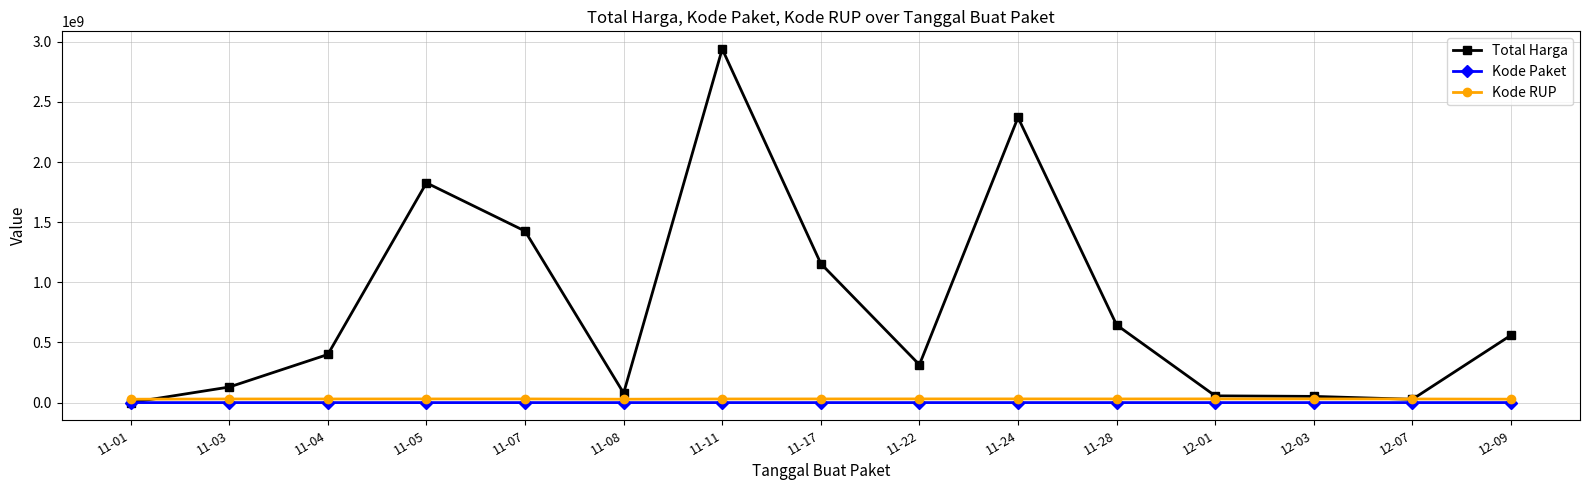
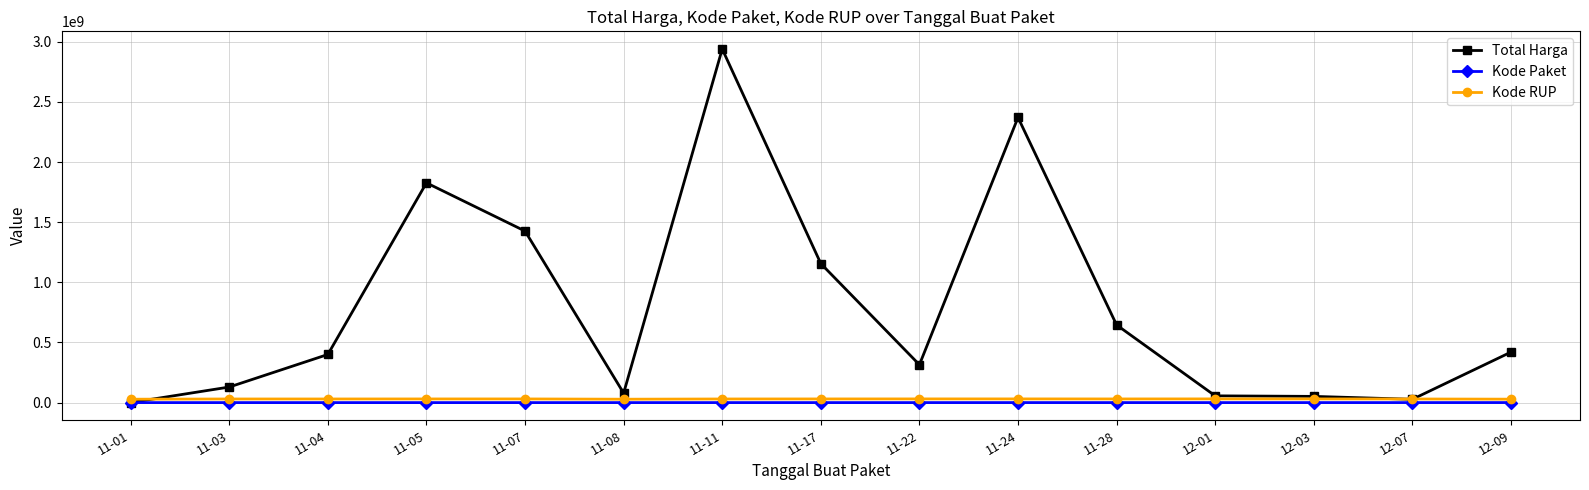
  {
    "Total Harga": {
      "11-03": 130000000,
      "11-04": 400000000,
      "11-05": 1830000000,
      "11-07": 1430000000,
      "11-08": 80000000,
      "11-11": 2940000000,
      "11-17": 1160000000,
      "11-22": 310000000,
      "11-24": 2370000000,
      "11-28": 650000000,
      "12-01": 60000000,
-     "12-09": 560000000
+     "12-09": 420000000
    },
    "Kode Paket": {
      "11-03": 0,
      "11-04": 0,
      "11-05": 0,
      "11-07": 0,
      "11-08": 0,
      "11-11": 0,
      "11-17": 0,
      "11-22": 0,
      "11-24": 0,
      "11-28": 0,
      "12-01": 0,
      "12-03": 0,
      "12-07": 0,
      "12-09": 0
    },
    "Kode RUP": {
      "11-01": 30000000,
      "11-03": 30000000,
      "11-04": 30000000,
      "11-05": 30000000,
      "11-07": 30000000,
      "11-08": 30000000,
      "11-11": 30000000,
      "11-17": 30000000,
      "11-22": 30000000,
      "11-24": 30000000,
      "11-28": 30000000,
      "12-01": 30000000,
      "12-09": 30000000
    }
  }
